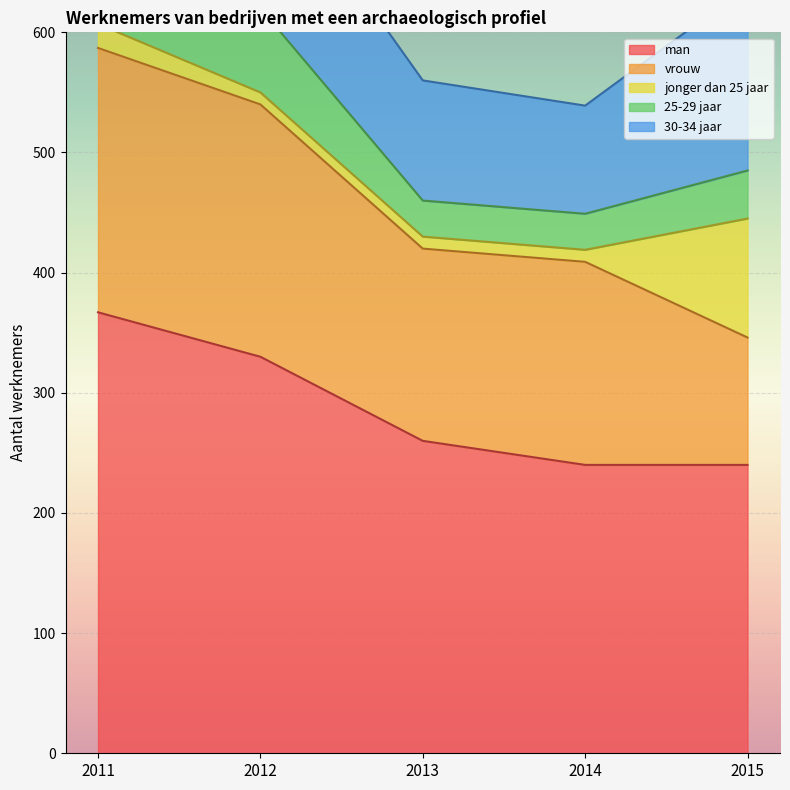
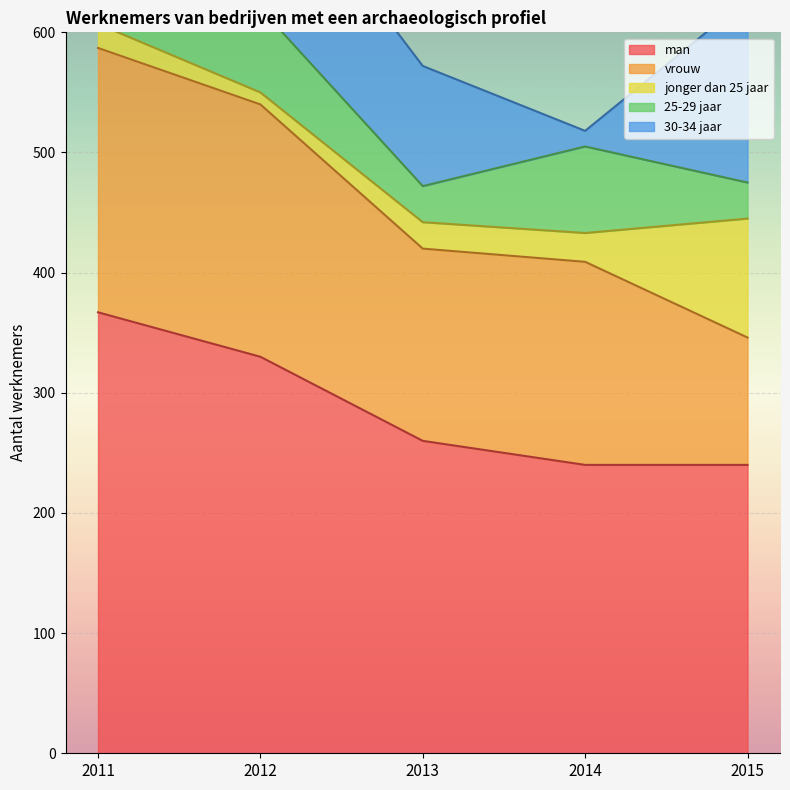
  {
    "man": {
      "2011": 367,
      "2012": 330,
      "2013": 260,
      "2014": 240,
      "2015": 240
    },
    "vrouw": {
      "2011": 220,
      "2012": 210,
      "2013": 160,
      "2014": 169,
      "2015": 106
    },
    "jonger dan 25 jaar": {
      "2012": 10,
-     "2013": 10,
-     "2014": 10,
+     "2013": 22,
+     "2014": 24,
      "2015": 99
    },
    "25-29 jaar": {
      "2013": 30,
-     "2014": 30,
-     "2015": 40
+     "2014": 72,
+     "2015": 30
    },
    "30-34 jaar": {
      "2013": 100,
-     "2014": 90
+     "2014": 13
    }
  }
